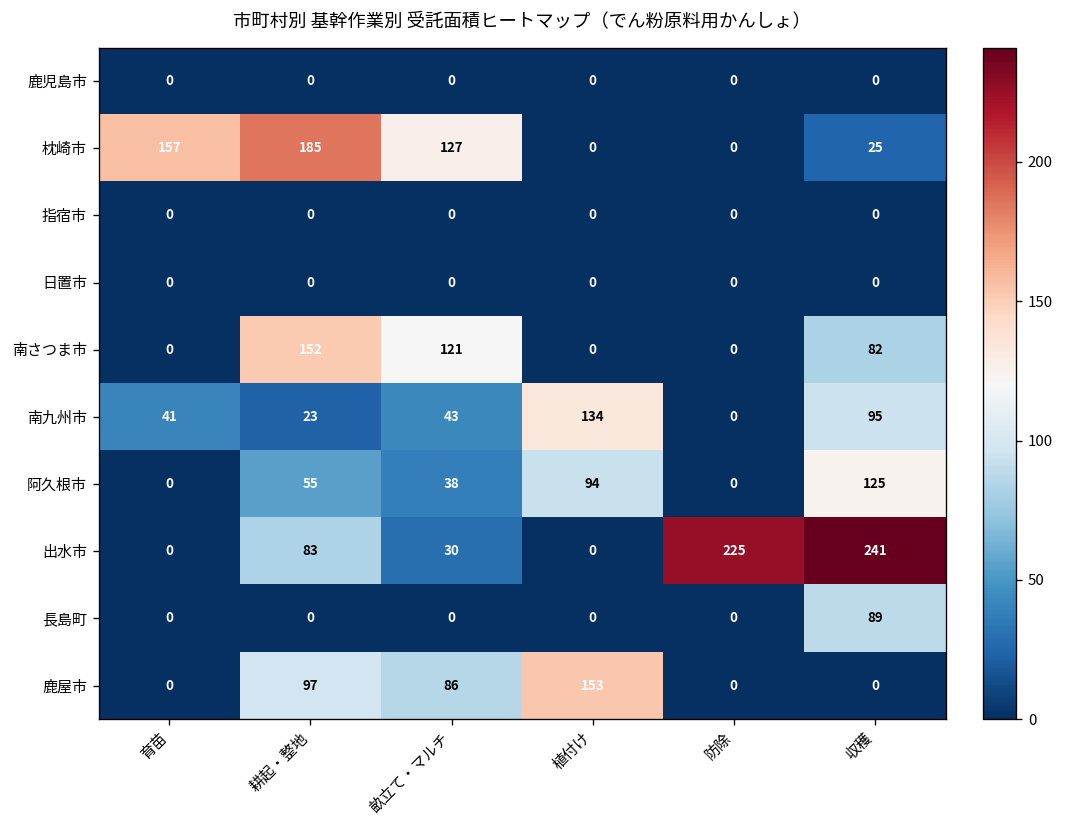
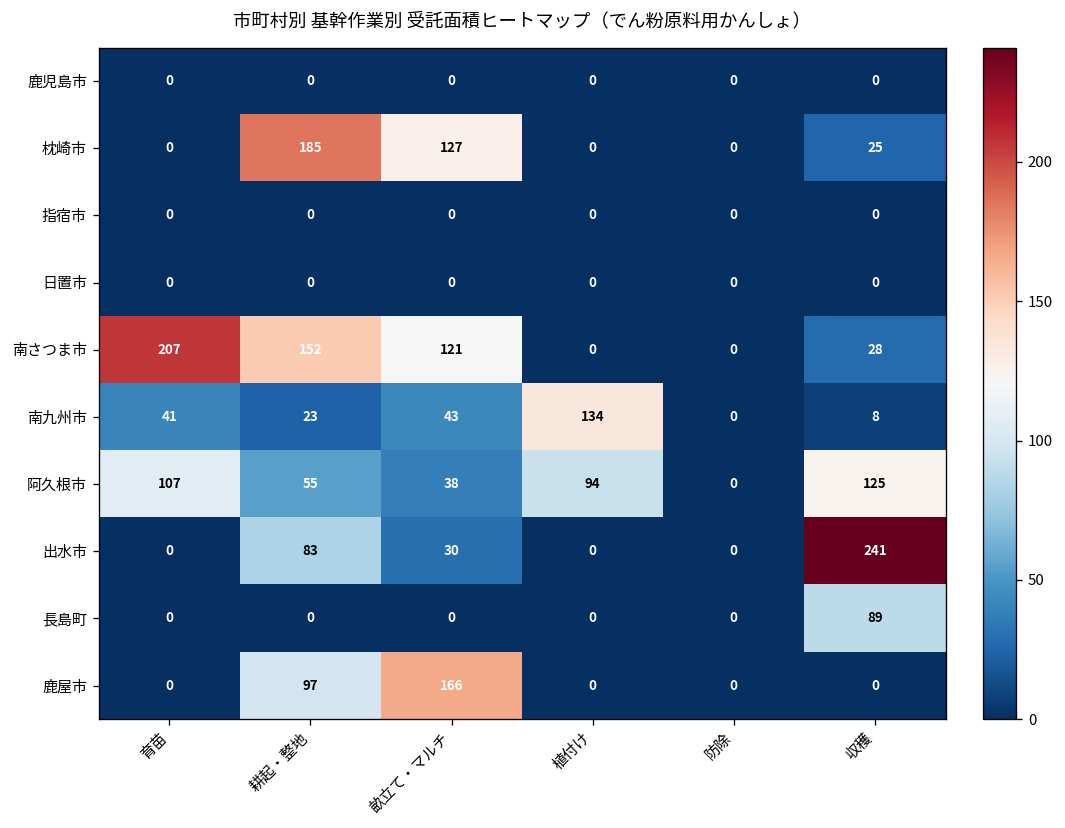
  {
    "鹿児島市": {
      "育苗": 0,
      "耕起・整地": 0,
      "畝立て・マルチ": 0,
      "植付け": 0,
      "防除": 0,
      "収穫": 0
    },
    "枕崎市": {
-     "育苗": 157,
+     "育苗": 0,
      "耕起・整地": 185,
      "畝立て・マルチ": 127,
      "植付け": 0,
      "防除": 0,
      "収穫": 25
    },
    "指宿市": {
      "育苗": 0,
      "耕起・整地": 0,
      "畝立て・マルチ": 0,
      "植付け": 0,
      "防除": 0,
      "収穫": 0
    },
    "日置市": {
      "育苗": 0,
      "耕起・整地": 0,
      "畝立て・マルチ": 0,
      "植付け": 0,
      "防除": 0,
      "収穫": 0
    },
    "南さつま市": {
-     "育苗": 0,
+     "育苗": 207,
      "耕起・整地": 152,
      "畝立て・マルチ": 121,
      "植付け": 0,
      "防除": 0,
-     "収穫": 82
+     "収穫": 28
    },
    "南九州市": {
      "育苗": 41,
      "耕起・整地": 23,
      "畝立て・マルチ": 43,
      "植付け": 134,
      "防除": 0,
-     "収穫": 95
+     "収穫": 8
    },
    "阿久根市": {
-     "育苗": 0,
+     "育苗": 107,
      "耕起・整地": 55,
      "畝立て・マルチ": 38,
      "植付け": 94,
      "防除": 0,
      "収穫": 125
    },
    "出水市": {
      "育苗": 0,
      "耕起・整地": 83,
      "畝立て・マルチ": 30,
      "植付け": 0,
-     "防除": 225,
+     "防除": 0,
      "収穫": 241
    },
    "長島町": {
      "育苗": 0,
      "耕起・整地": 0,
      "畝立て・マルチ": 0,
      "植付け": 0,
      "防除": 0,
      "収穫": 89
    },
    "鹿屋市": {
      "育苗": 0,
      "耕起・整地": 97,
-     "畝立て・マルチ": 86,
-     "植付け": 153,
+     "畝立て・マルチ": 166,
+     "植付け": 0,
      "防除": 0,
      "収穫": 0
    }
  }
